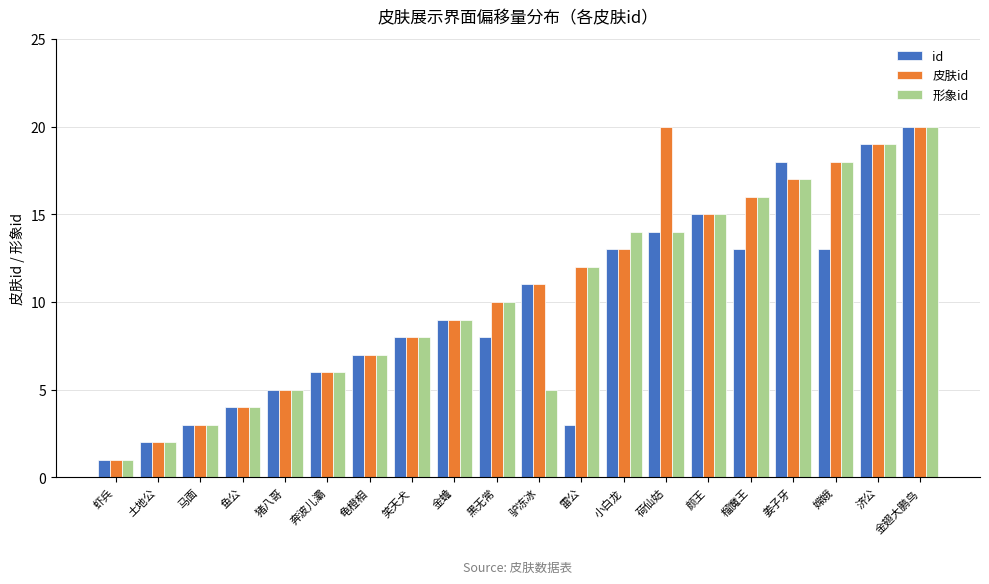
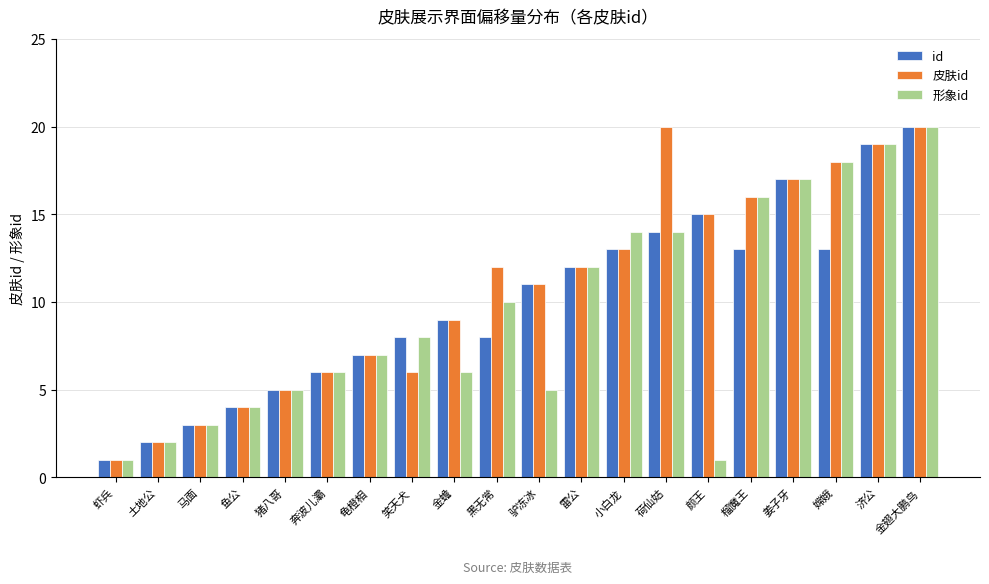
  {
    "id": {
      "虾兵": 1,
      "土地公": 2,
      "马面": 3,
      "鱼公": 4,
      "猪八哥": 5,
      "奔波儿灞": 6,
      "龟橙相": 7,
      "笑天犬": 8,
      "金蟾": 9,
      "黑无常": 8,
      "驴冻冰": 11,
-     "雷公": 3,
+     "雷公": 12,
      "小白龙": 13,
      "荷仙姑": 14,
      "颜王": 15,
      "榴魔王": 13,
-     "姜子牙": 18,
+     "姜子牙": 17,
      "嫦娥": 13,
      "济公": 19,
      "金翅大鹏鸟": 20
    },
    "皮肤id": {
      "虾兵": 1,
      "土地公": 2,
      "马面": 3,
      "鱼公": 4,
      "猪八哥": 5,
      "奔波儿灞": 6,
      "龟橙相": 7,
-     "笑天犬": 8,
+     "笑天犬": 6,
      "金蟾": 9,
-     "黑无常": 10,
+     "黑无常": 12,
      "驴冻冰": 11,
      "雷公": 12,
      "小白龙": 13,
      "荷仙姑": 20,
      "颜王": 15,
      "榴魔王": 16,
      "姜子牙": 17,
      "嫦娥": 18,
      "济公": 19,
      "金翅大鹏鸟": 20
    },
    "形象id": {
      "虾兵": 1,
      "土地公": 2,
      "马面": 3,
      "鱼公": 4,
      "猪八哥": 5,
      "奔波儿灞": 6,
      "龟橙相": 7,
      "笑天犬": 8,
-     "金蟾": 9,
+     "金蟾": 6,
      "黑无常": 10,
      "驴冻冰": 5,
      "雷公": 12,
      "小白龙": 14,
      "荷仙姑": 14,
-     "颜王": 15,
+     "颜王": 1,
      "榴魔王": 16,
      "姜子牙": 17,
      "嫦娥": 18,
      "济公": 19,
      "金翅大鹏鸟": 20
    }
  }
